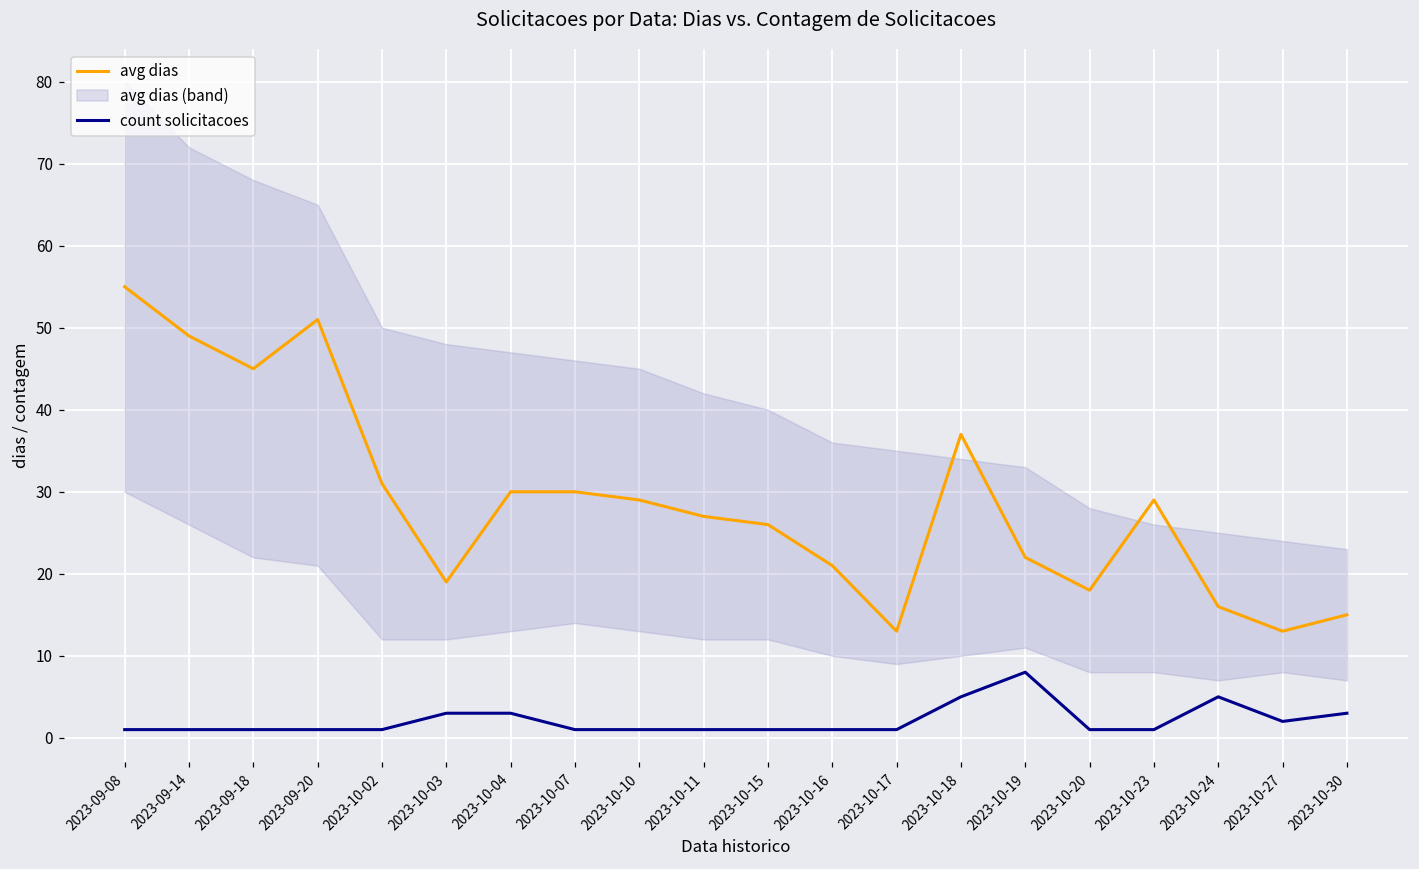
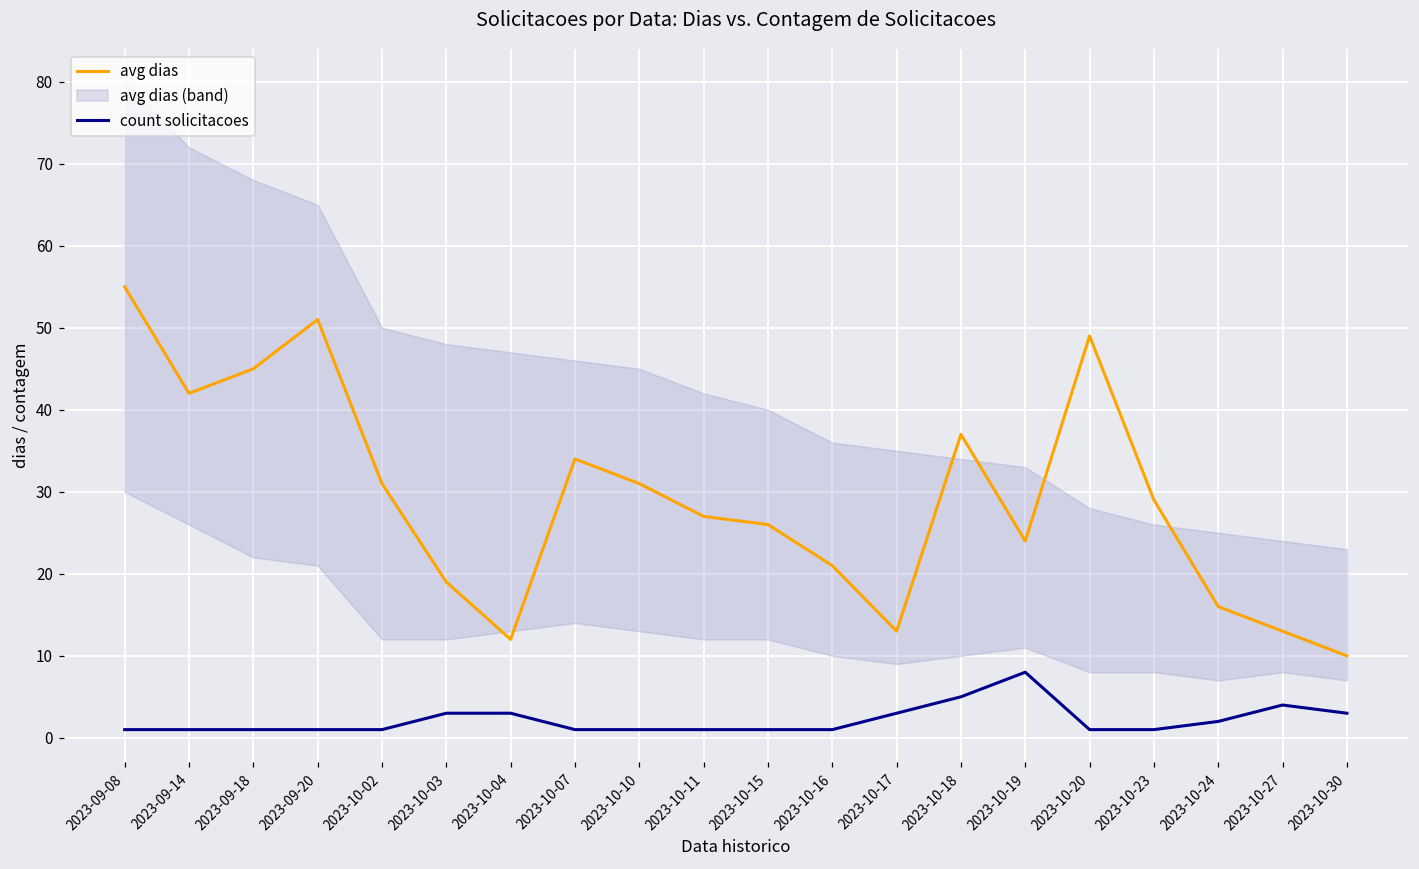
  {
    "avg dias": {
      "2023-09-08": 55,
-     "2023-09-14": 49,
+     "2023-09-14": 42,
      "2023-09-18": 45,
      "2023-09-20": 51,
      "2023-10-02": 31,
      "2023-10-03": 19,
-     "2023-10-04": 30,
-     "2023-10-07": 30,
-     "2023-10-10": 29,
+     "2023-10-04": 12,
+     "2023-10-07": 34,
+     "2023-10-10": 31,
      "2023-10-11": 27,
      "2023-10-15": 26,
      "2023-10-16": 21,
      "2023-10-17": 13,
      "2023-10-18": 37,
-     "2023-10-19": 22,
-     "2023-10-20": 18,
+     "2023-10-19": 24,
+     "2023-10-20": 49,
      "2023-10-23": 29,
      "2023-10-24": 16,
      "2023-10-27": 13,
-     "2023-10-30": 15
+     "2023-10-30": 10
    },
    "count solicitacoes": {
      "2023-09-08": 1,
      "2023-09-14": 1,
      "2023-09-18": 1,
      "2023-09-20": 1,
      "2023-10-02": 1,
      "2023-10-03": 3,
      "2023-10-04": 3,
      "2023-10-07": 1,
      "2023-10-10": 1,
      "2023-10-11": 1,
      "2023-10-15": 1,
      "2023-10-16": 1,
-     "2023-10-17": 1,
+     "2023-10-17": 3,
      "2023-10-18": 5,
      "2023-10-19": 8,
      "2023-10-20": 1,
      "2023-10-23": 1,
-     "2023-10-24": 5,
-     "2023-10-27": 2,
+     "2023-10-24": 2,
+     "2023-10-27": 4,
      "2023-10-30": 3
    }
  }
